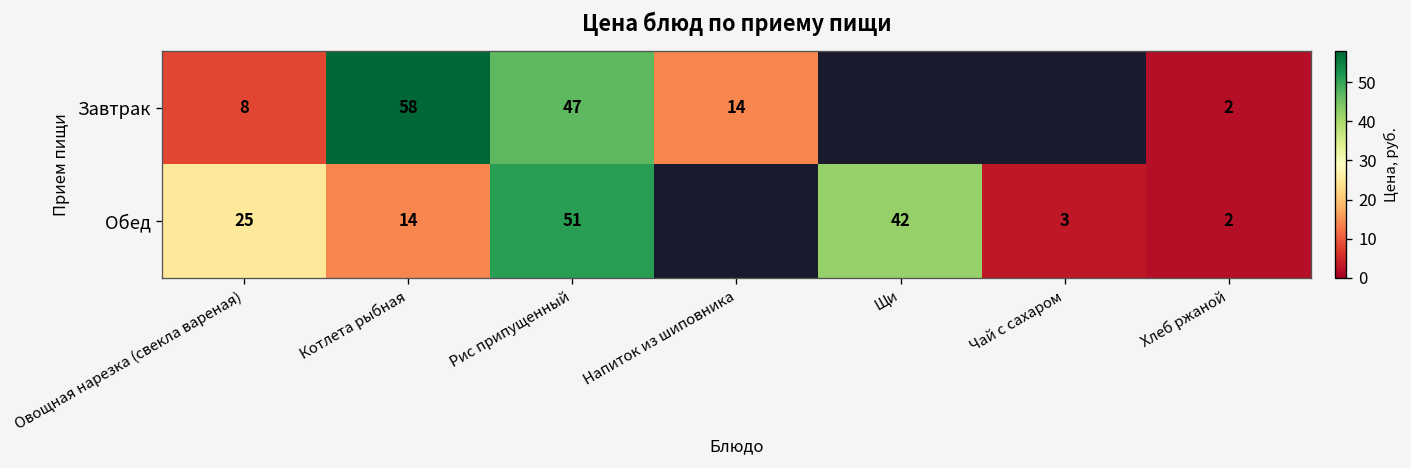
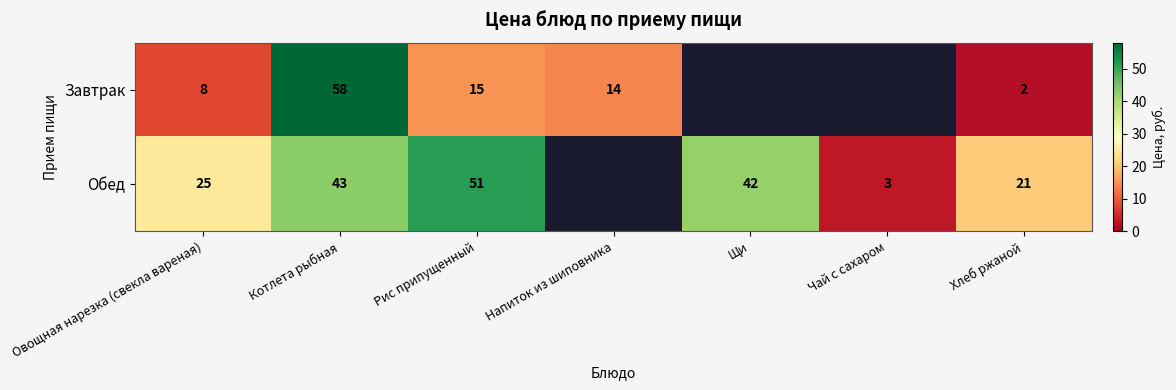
  {
    "Завтрак": {
      "Овощная нарезка (свекла вареная)": 8,
      "Котлета рыбная": 58,
-     "Рис припущенный": 47,
+     "Рис припущенный": 15,
      "Напиток из шиповника": 14,
      "Хлеб ржаной": 2
    },
    "Обед": {
      "Овощная нарезка (свекла вареная)": 25,
-     "Котлета рыбная": 14,
+     "Котлета рыбная": 43,
      "Рис припущенный": 51,
      "Щи": 42,
      "Чай с сахаром": 3,
-     "Хлеб ржаной": 2
+     "Хлеб ржаной": 21
    }
  }
